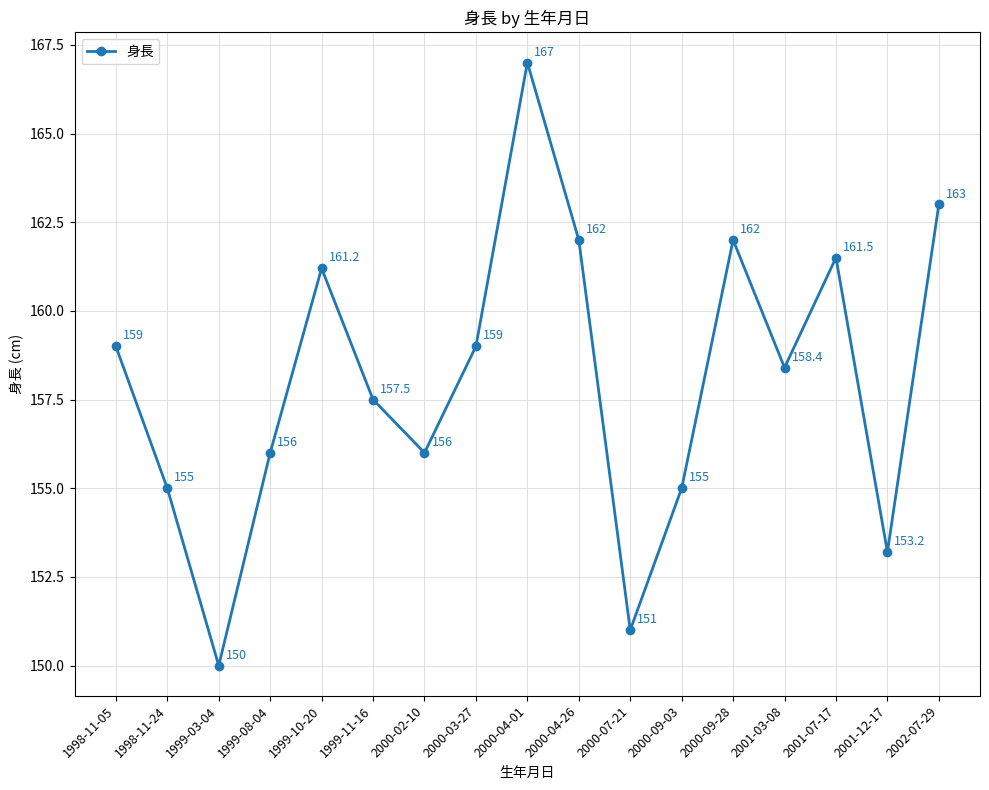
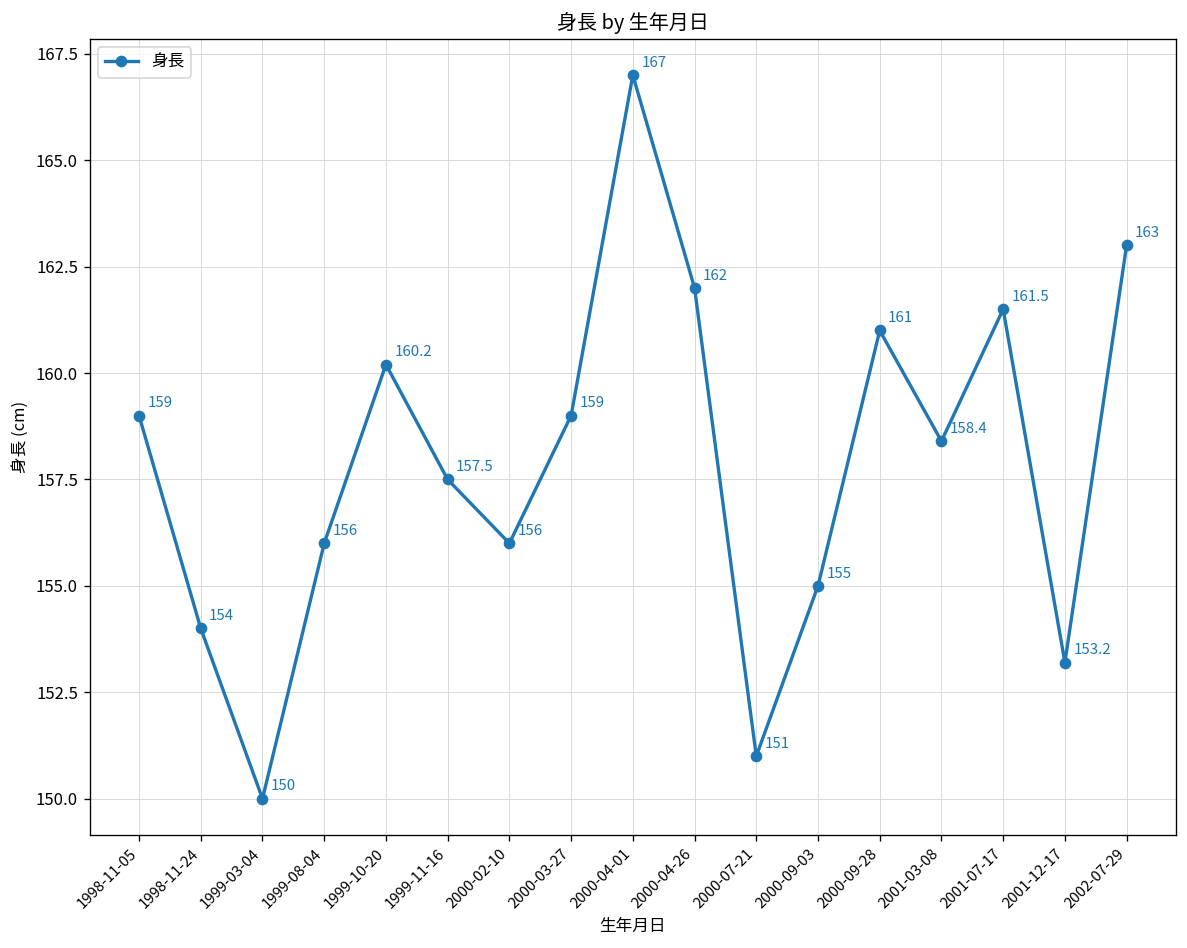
  {
    "1998-11-05": 159,
-   "1998-11-24": 155,
+   "1998-11-24": 154,
    "1999-03-04": 150,
    "1999-08-04": 156,
-   "1999-10-20": 161.2,
+   "1999-10-20": 160.2,
    "1999-11-16": 157.5,
    "2000-02-10": 156,
    "2000-03-27": 159,
    "2000-04-01": 167,
    "2000-04-26": 162,
    "2000-07-21": 151,
    "2000-09-03": 155,
-   "2000-09-28": 162,
+   "2000-09-28": 161,
    "2001-03-08": 158.4,
    "2001-07-17": 161.5,
    "2001-12-17": 153.2,
    "2002-07-29": 163
  }
